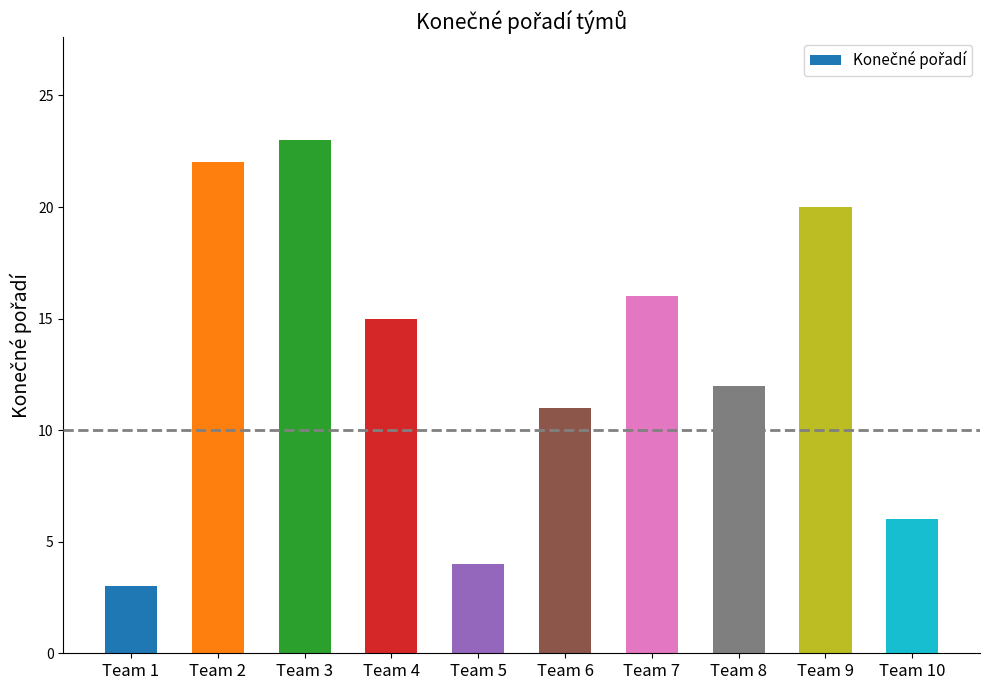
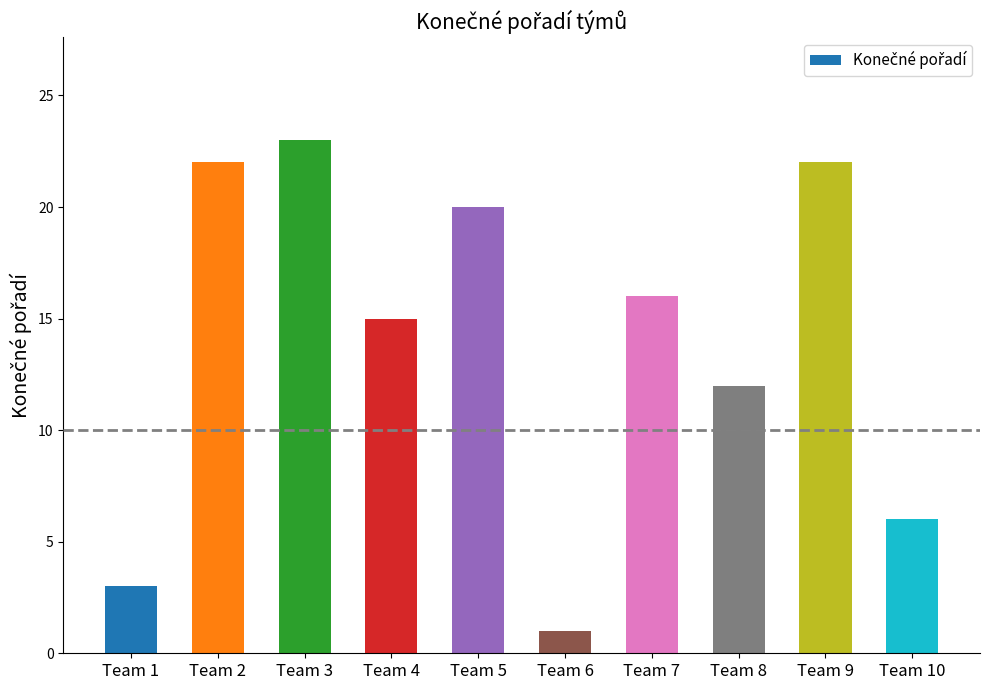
  {
    "Team 1": 3,
    "Team 2": 22,
    "Team 3": 23,
    "Team 4": 15,
-   "Team 5": 4,
-   "Team 6": 11,
+   "Team 5": 20,
+   "Team 6": 1,
    "Team 7": 16,
    "Team 8": 12,
-   "Team 9": 20,
+   "Team 9": 22,
    "Team 10": 6
  }
